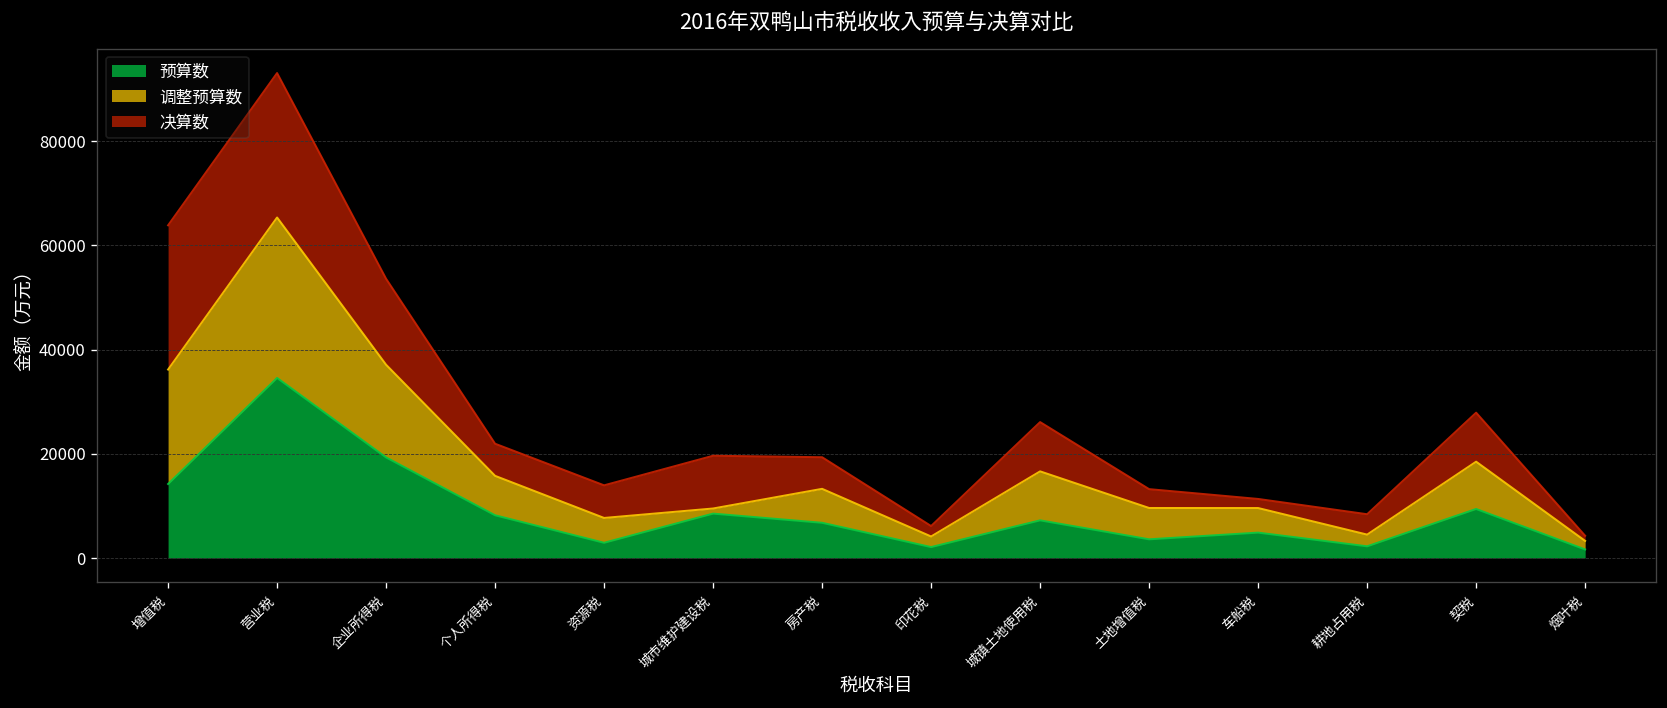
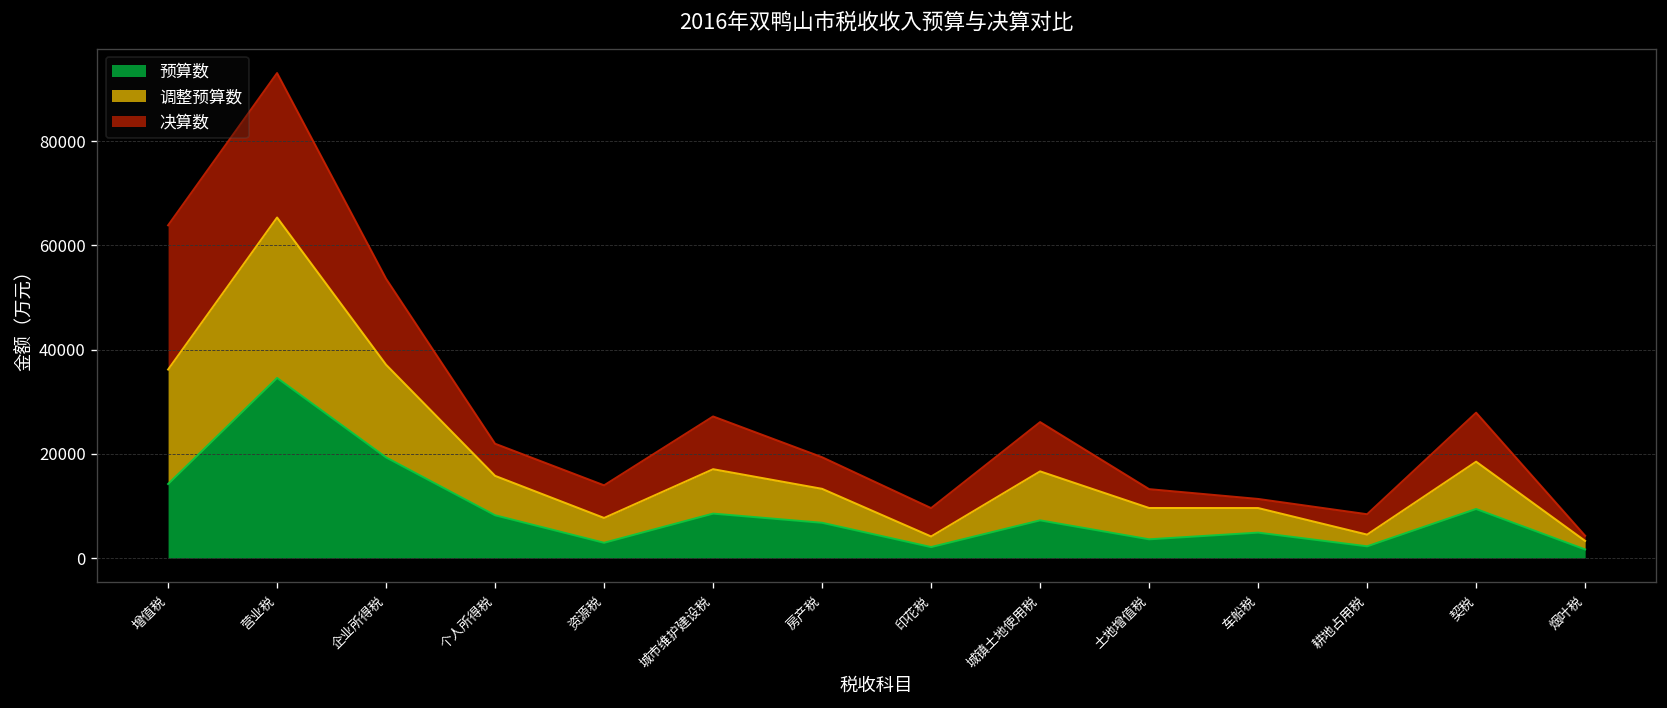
  {
    "预算数": {
      "增值税": 14000,
      "营业税": 35000,
      "企业所得税": 19000,
      "个人所得税": 8000,
      "资源税": 3000,
      "城市维护建设税": 9000,
      "房产税": 7000,
      "印花税": 2000,
      "城镇土地使用税": 7000,
      "土地增值税": 4000,
      "车船税": 5000,
      "耕地占用税": 2000,
      "契税": 9000,
      "烟叶税": 2000
    },
    "调整预算数": {
      "增值税": 22000,
      "营业税": 31000,
      "企业所得税": 18000,
      "个人所得税": 8000,
      "资源税": 5000,
-     "城市维护建设税": 1000,
+     "城市维护建设税": 9000,
      "房产税": 7000,
      "印花税": 2000,
      "城镇土地使用税": 9000,
      "土地增值税": 6000,
      "车船税": 5000,
      "耕地占用税": 2000,
      "契税": 9000,
      "烟叶税": 2000
    },
    "决算数": {
      "增值税": 28000,
      "营业税": 28000,
      "企业所得税": 16000,
      "个人所得税": 6000,
      "资源税": 6000,
      "城市维护建设税": 10000,
      "房产税": 6000,
-     "印花税": 2000,
+     "印花税": 5000,
      "城镇土地使用税": 9000,
      "土地增值税": 4000,
      "车船税": 2000,
      "耕地占用税": 4000,
      "契税": 9000,
      "烟叶税": 1000
    }
  }
